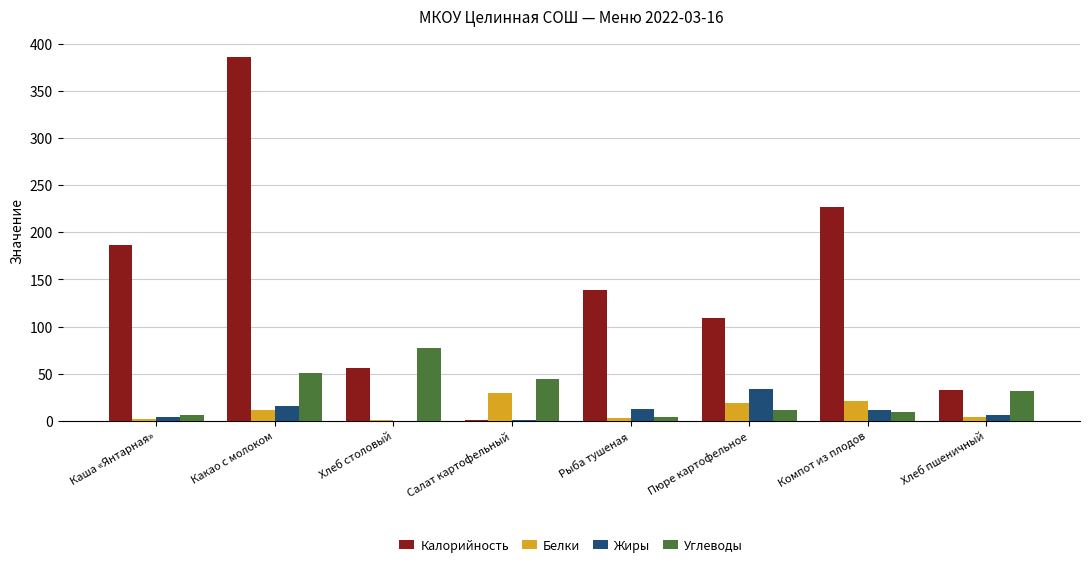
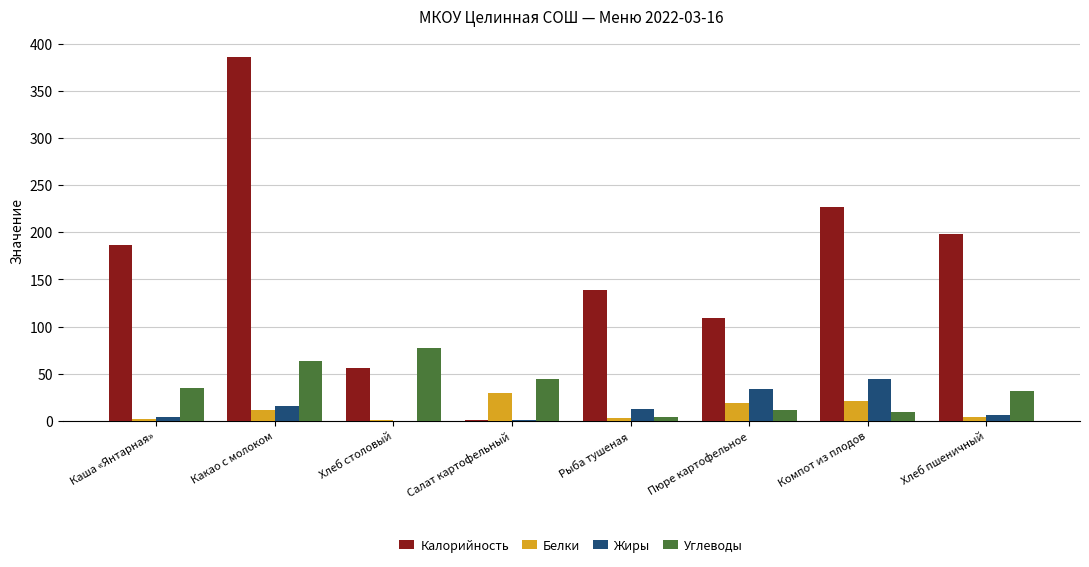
  {
    "Калорийность": {
      "Каша «Янтарная»": 190,
      "Какао с молоком": 390,
      "Хлеб столовый": 60,
      "Рыба тушеная": 140,
      "Пюре картофельное": 110,
      "Компот из плодов": 230,
-     "Хлеб пшеничный": 30
+     "Хлеб пшеничный": 200
    },
    "Белки": {
      "Какао с молоком": 10,
      "Салат картофельный": 30,
      "Рыба тушеная": 0,
      "Пюре картофельное": 20,
      "Компот из плодов": 20,
      "Хлеб пшеничный": 0
    },
    "Жиры": {
      "Каша «Янтарная»": 0,
      "Какао с молоком": 20,
      "Рыба тушеная": 10,
      "Пюре картофельное": 30,
-     "Компот из плодов": 10,
+     "Компот из плодов": 40,
      "Хлеб пшеничный": 10
    },
    "Углеводы": {
-     "Каша «Янтарная»": 10,
-     "Какао с молоком": 50,
+     "Каша «Янтарная»": 30,
+     "Какао с молоком": 60,
      "Хлеб столовый": 80,
      "Салат картофельный": 40,
      "Рыба тушеная": 0,
      "Пюре картофельное": 10,
      "Компот из плодов": 10,
      "Хлеб пшеничный": 30
    }
  }
